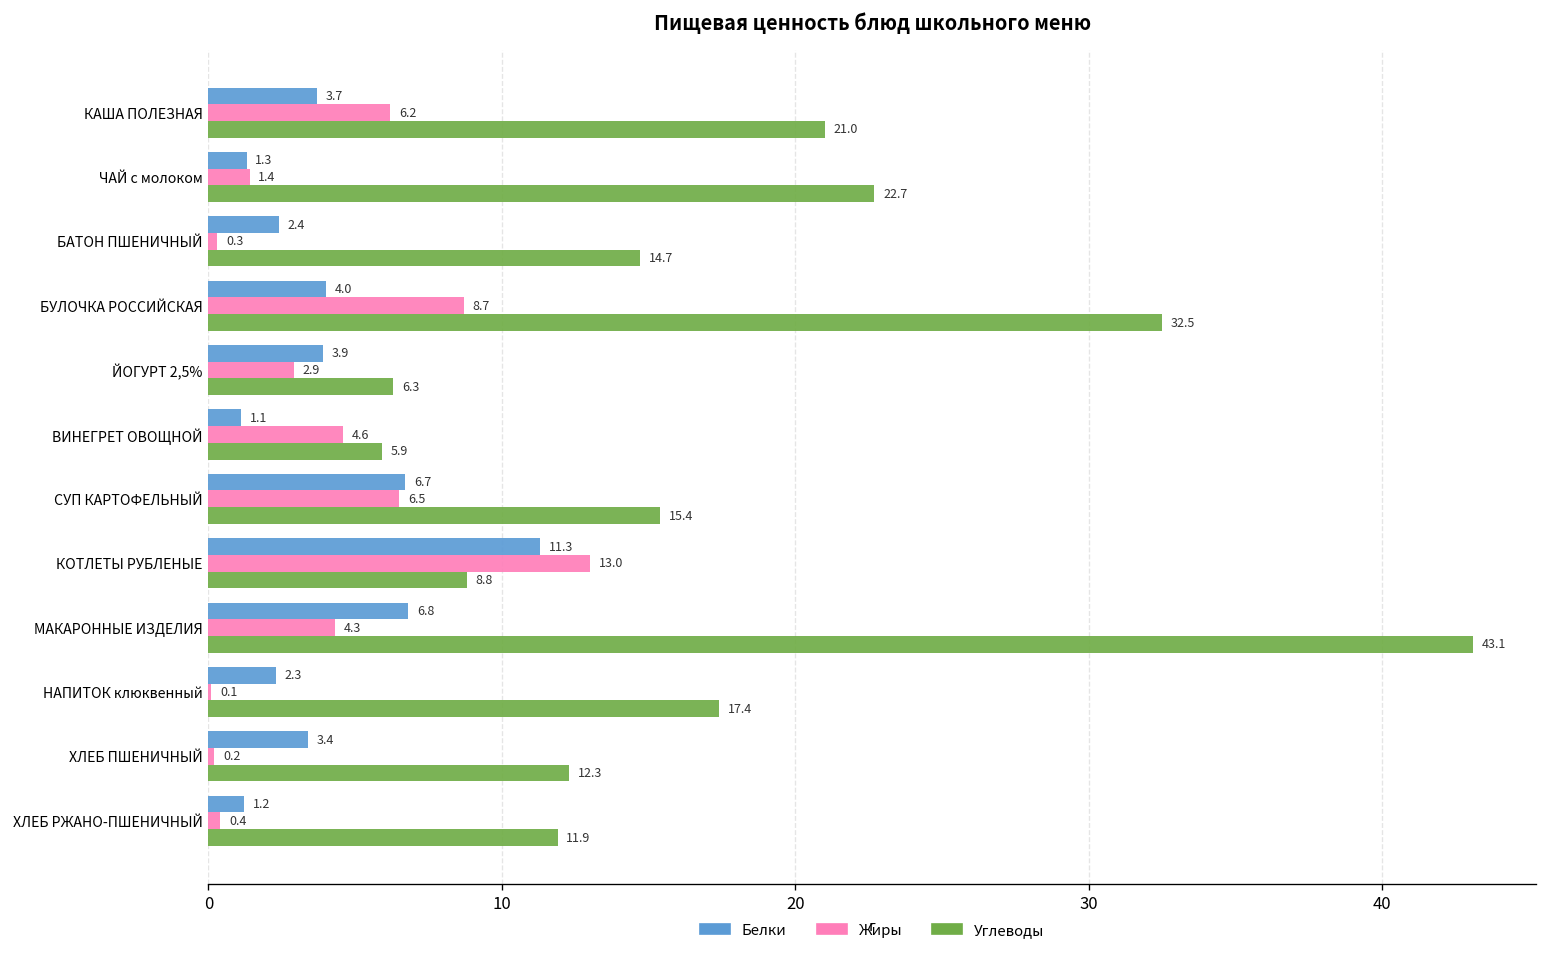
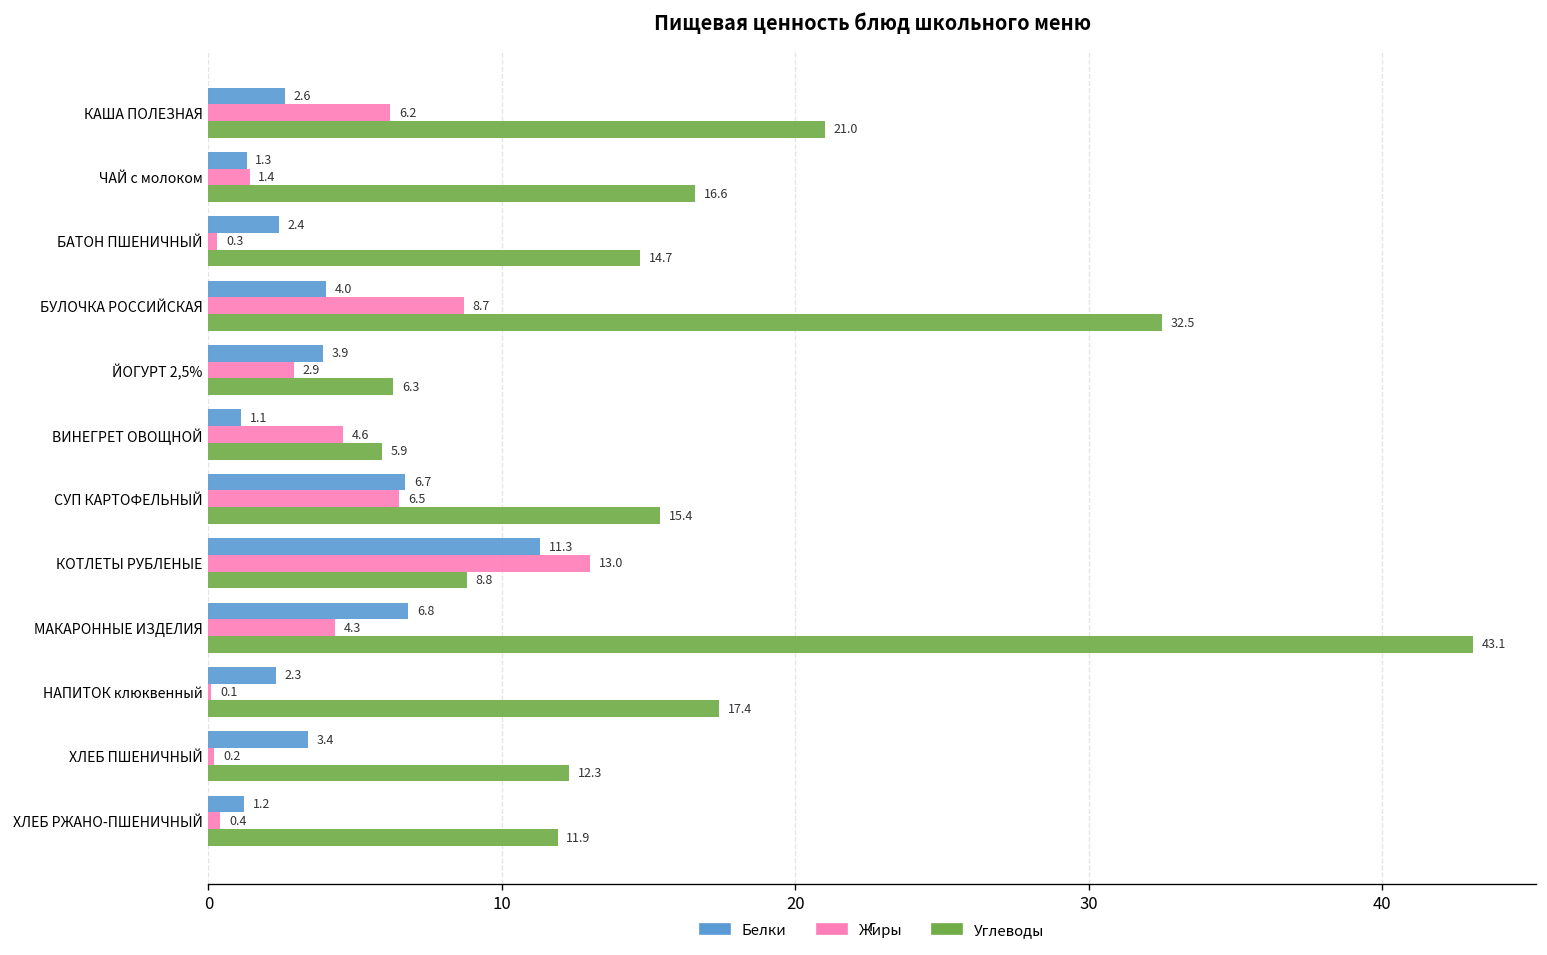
  {
    "Белки": {
-     "КАША ПОЛЕЗНАЯ": 3.7,
+     "КАША ПОЛЕЗНАЯ": 2.6,
      "ЧАЙ с молоком": 1.3,
      "БАТОН ПШЕНИЧНЫЙ": 2.4,
      "БУЛОЧКА РОССИЙСКАЯ": 4.0,
      "ЙОГУРТ 2,5%": 3.9,
      "ВИНЕГРЕТ ОВОЩНОЙ": 1.1,
      "СУП КАРТОФЕЛЬНЫЙ": 6.7,
      "КОТЛЕТЫ РУБЛЕНЫЕ": 11.3,
      "МАКАРОННЫЕ ИЗДЕЛИЯ": 6.8,
      "НАПИТОК клюквенный": 2.3,
      "ХЛЕБ ПШЕНИЧНЫЙ": 3.4,
      "ХЛЕБ РЖАНО-ПШЕНИЧНЫЙ": 1.2
    },
    "Жиры": {
      "КАША ПОЛЕЗНАЯ": 6.2,
      "ЧАЙ с молоком": 1.4,
      "БАТОН ПШЕНИЧНЫЙ": 0.3,
      "БУЛОЧКА РОССИЙСКАЯ": 8.7,
      "ЙОГУРТ 2,5%": 2.9,
      "ВИНЕГРЕТ ОВОЩНОЙ": 4.6,
      "СУП КАРТОФЕЛЬНЫЙ": 6.5,
      "КОТЛЕТЫ РУБЛЕНЫЕ": 13.0,
      "МАКАРОННЫЕ ИЗДЕЛИЯ": 4.3,
      "НАПИТОК клюквенный": 0.1,
      "ХЛЕБ ПШЕНИЧНЫЙ": 0.2,
      "ХЛЕБ РЖАНО-ПШЕНИЧНЫЙ": 0.4
    },
    "Углеводы": {
      "КАША ПОЛЕЗНАЯ": 21.0,
-     "ЧАЙ с молоком": 22.7,
+     "ЧАЙ с молоком": 16.6,
      "БАТОН ПШЕНИЧНЫЙ": 14.7,
      "БУЛОЧКА РОССИЙСКАЯ": 32.5,
      "ЙОГУРТ 2,5%": 6.3,
      "ВИНЕГРЕТ ОВОЩНОЙ": 5.9,
      "СУП КАРТОФЕЛЬНЫЙ": 15.4,
      "КОТЛЕТЫ РУБЛЕНЫЕ": 8.8,
      "МАКАРОННЫЕ ИЗДЕЛИЯ": 43.1,
      "НАПИТОК клюквенный": 17.4,
      "ХЛЕБ ПШЕНИЧНЫЙ": 12.3,
      "ХЛЕБ РЖАНО-ПШЕНИЧНЫЙ": 11.9
    }
  }
